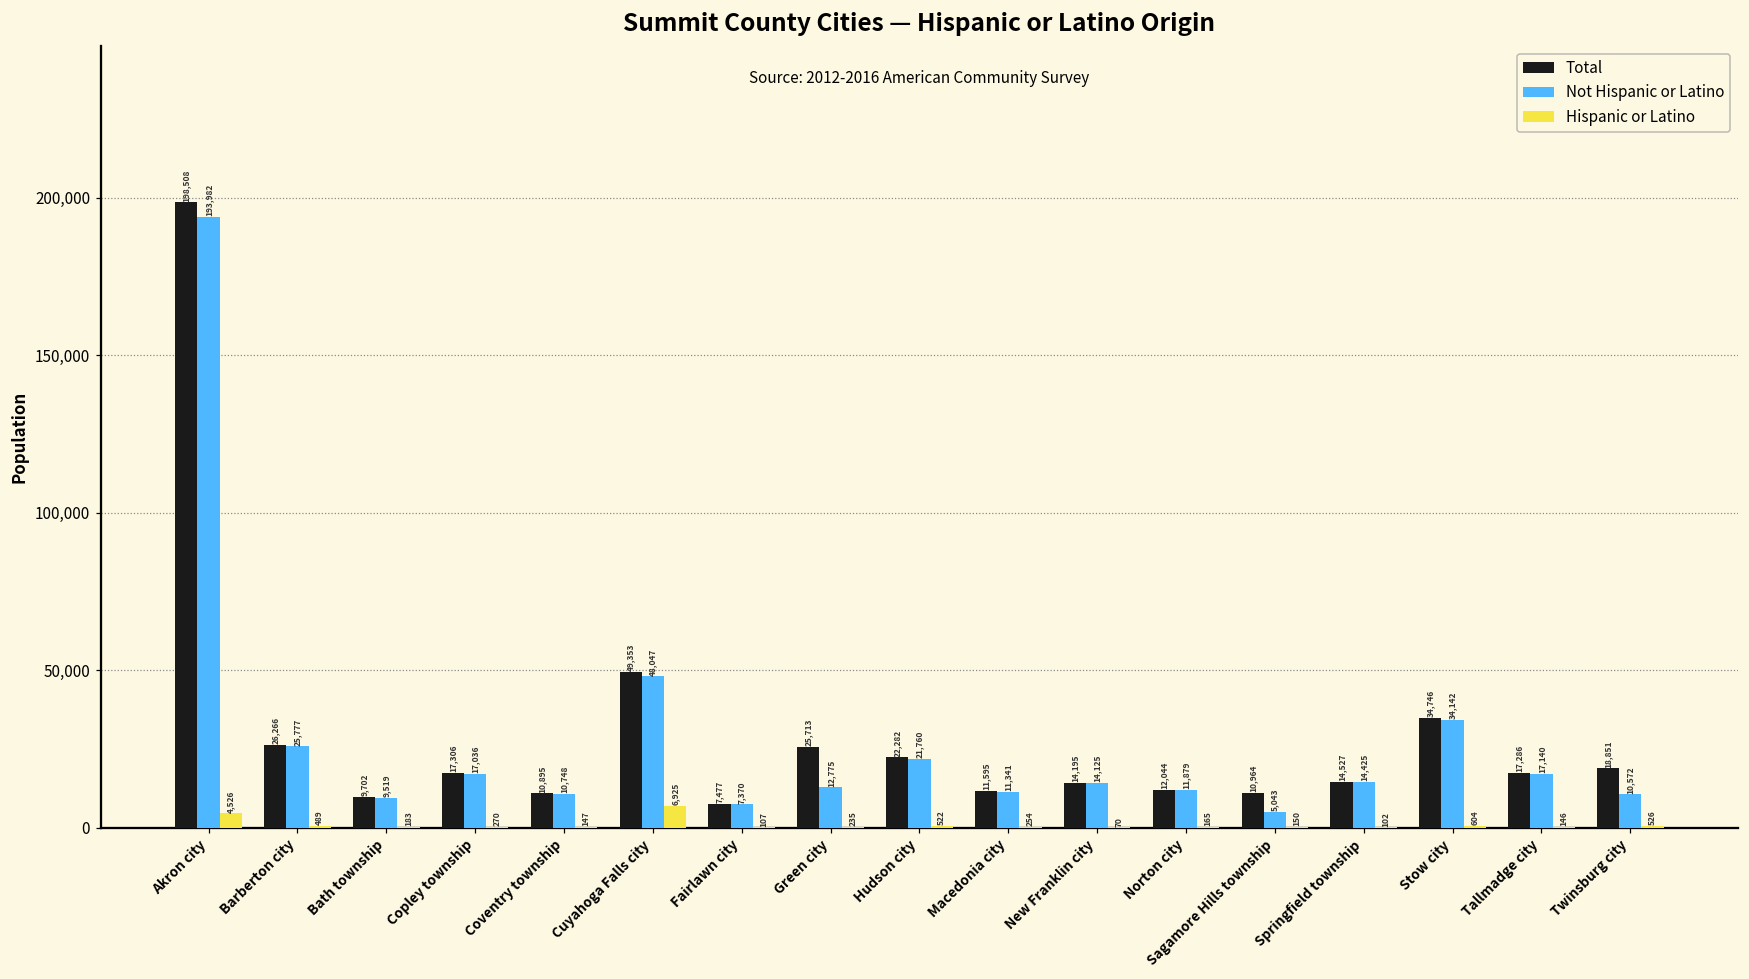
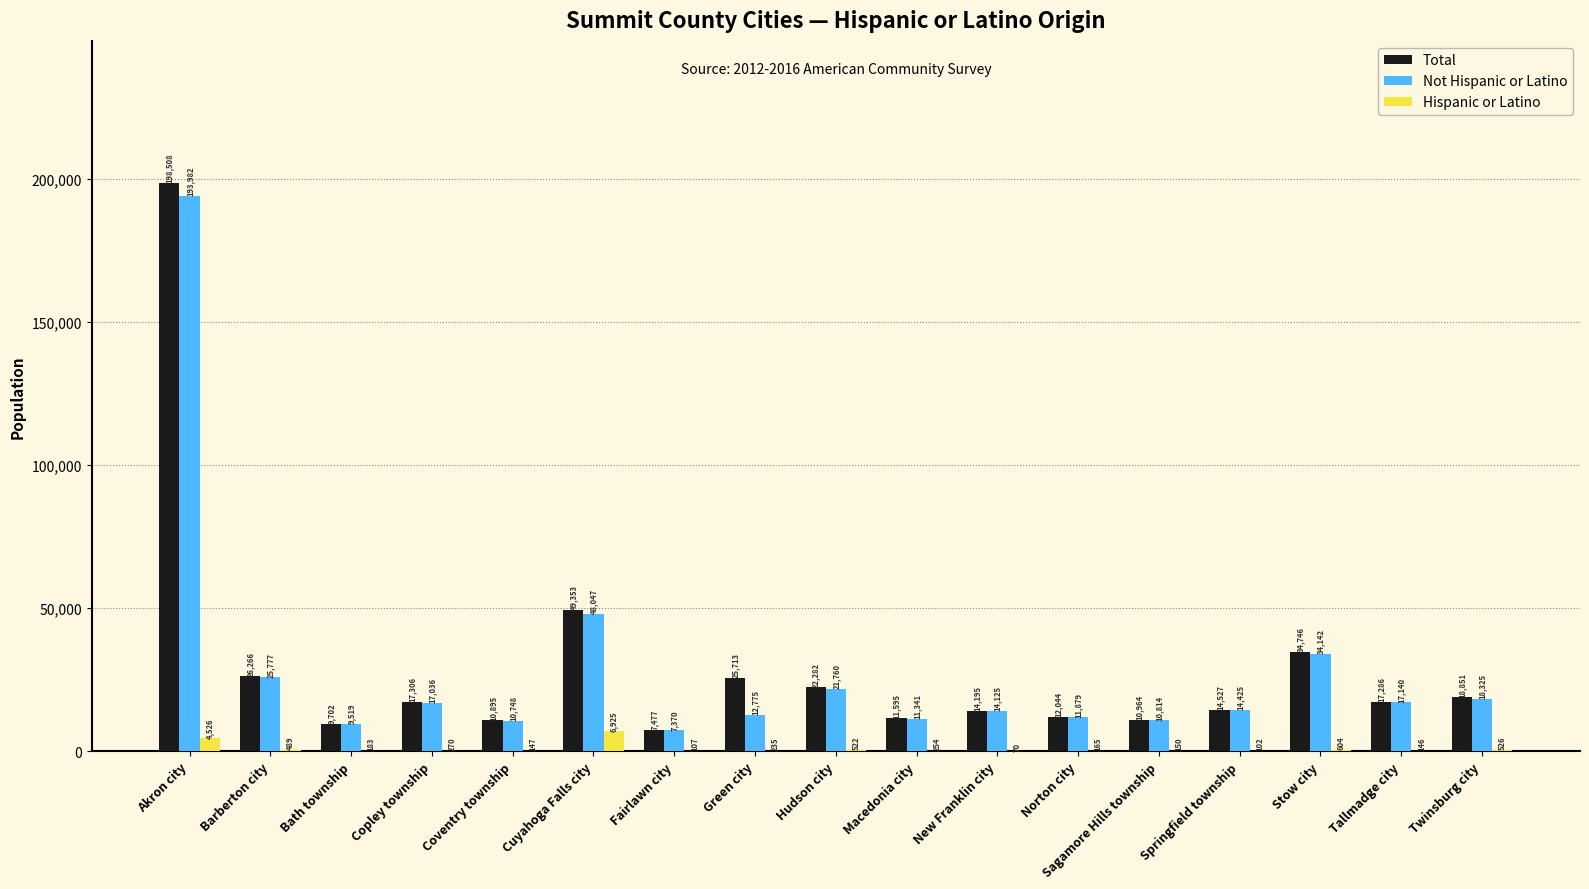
  {
    "Total": {
      "Akron city": "198,508",
      "Barberton city": "26,266",
      "Bath township": "9,702",
      "Copley township": "17,306",
      "Coventry township": "10,895",
      "Cuyahoga Falls city": "49,353",
      "Fairlawn city": "7,477",
      "Green city": "25,713",
      "Hudson city": "22,282",
      "Macedonia city": "11,595",
      "New Franklin city": "14,195",
      "Norton city": "12,044",
      "Sagamore Hills township": "10,964",
      "Springfield township": "14,527",
      "Stow city": "34,746",
      "Tallmadge city": "17,286",
      "Twinsburg city": "18,851"
    },
    "Not Hispanic or Latino": {
      "Akron city": "193,982",
      "Barberton city": "25,777",
      "Bath township": "9,519",
      "Copley township": "17,036",
      "Coventry township": "10,748",
      "Cuyahoga Falls city": "48,047",
      "Fairlawn city": "7,370",
      "Green city": "12,775",
      "Hudson city": "21,760",
      "Macedonia city": "11,341",
      "New Franklin city": "14,125",
      "Norton city": "11,879",
-     "Sagamore Hills township": "5,043",
+     "Sagamore Hills township": "10,814",
      "Springfield township": "14,425",
      "Stow city": "34,142",
      "Tallmadge city": "17,140",
-     "Twinsburg city": "10,572"
+     "Twinsburg city": "18,325"
    },
    "Hispanic or Latino": {
      "Akron city": "4,526",
      "Barberton city": "489",
      "Bath township": "183",
      "Copley township": "270",
      "Coventry township": "147",
      "Cuyahoga Falls city": "6,925",
      "Fairlawn city": "107",
      "Green city": "235",
      "Hudson city": "522",
      "Macedonia city": "254",
      "New Franklin city": "70",
      "Norton city": "165",
      "Sagamore Hills township": "150",
      "Springfield township": "102",
      "Stow city": "604",
      "Tallmadge city": "146",
      "Twinsburg city": "526"
    }
  }
